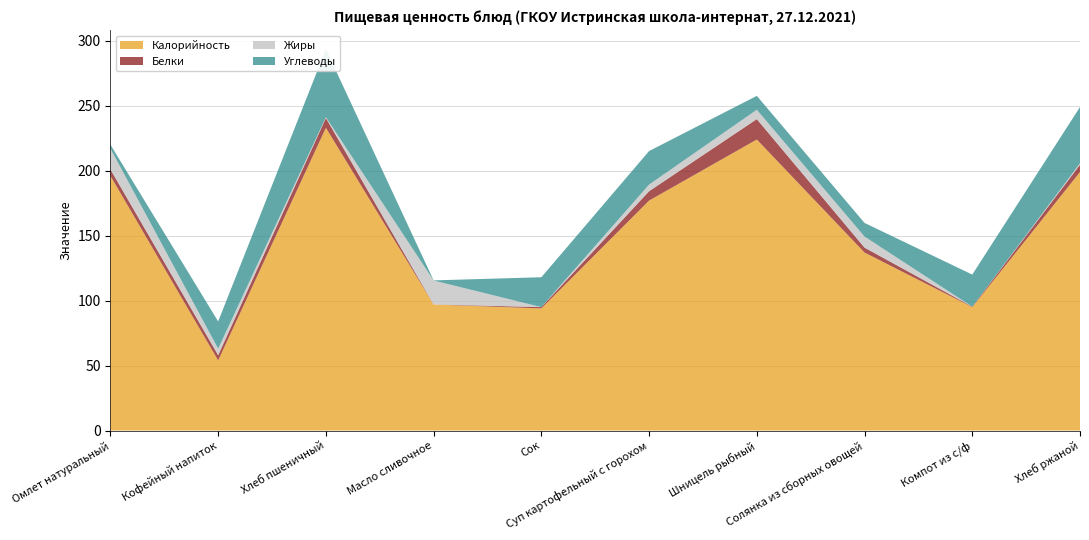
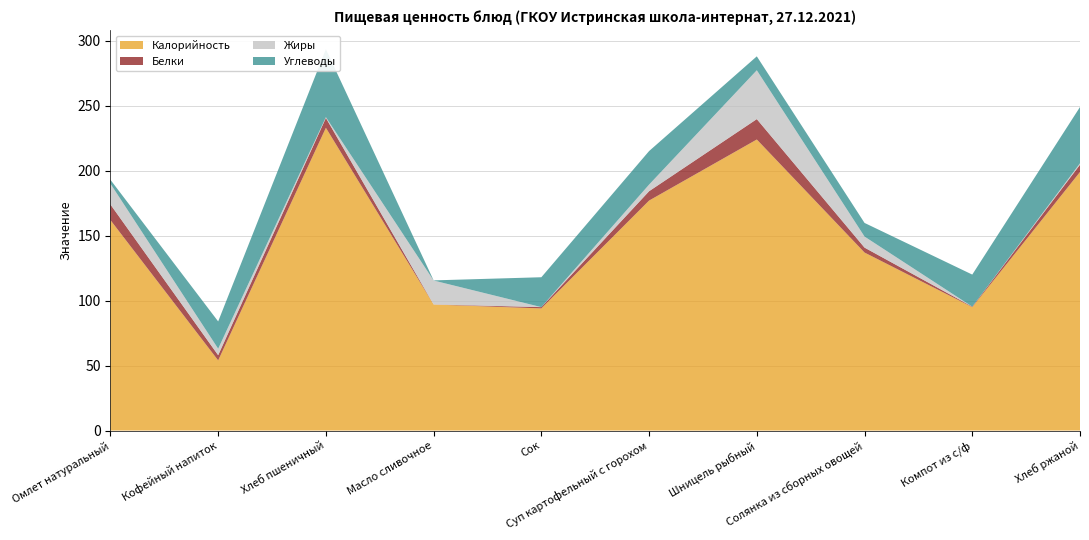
  {
    "Калорийность": {
-     "Омлет натуральный": 196,
+     "Омлет натуральный": 162,
      "Кофейный напиток": 54,
      "Хлеб пшеничный": 233,
      "Суп картофельный с горохом": 177,
      "Шницель рыбный": 224,
      "Солянка из сборных овощей": 137,
      "Хлеб ржаной": 199
    },
    "Белки": {
-     "Омлет натуральный": 5,
+     "Омлет натуральный": 12,
      "Кофейный напиток": 4,
      "Суп картофельный с горохом": 7,
      "Шницель рыбный": 16,
      "Солянка из сборных овощей": 4
    },
    "Жиры": {
      "Омлет натуральный": 16,
      "Кофейный напиток": 5,
      "Суп картофельный с горохом": 5,
-     "Шницель рыбный": 7,
+     "Шницель рыбный": 38,
      "Солянка из сборных овощей": 9
    },
    "Углеводы": {
      "Омлет натуральный": 3,
      "Кофейный напиток": 21,
      "Сок": 23,
      "Суп картофельный с горохом": 26,
      "Шницель рыбный": 11,
      "Солянка из сборных овощей": 11,
      "Компот из с/ф": 25,
      "Хлеб ржаной": 43
    }
  }
